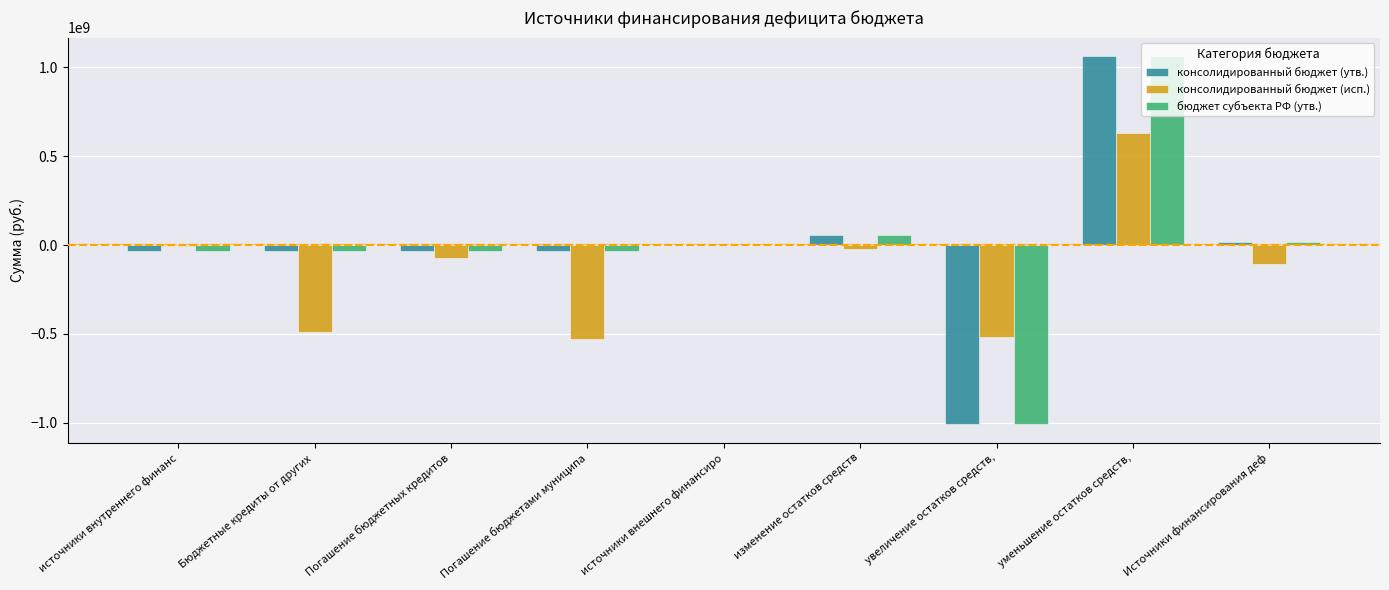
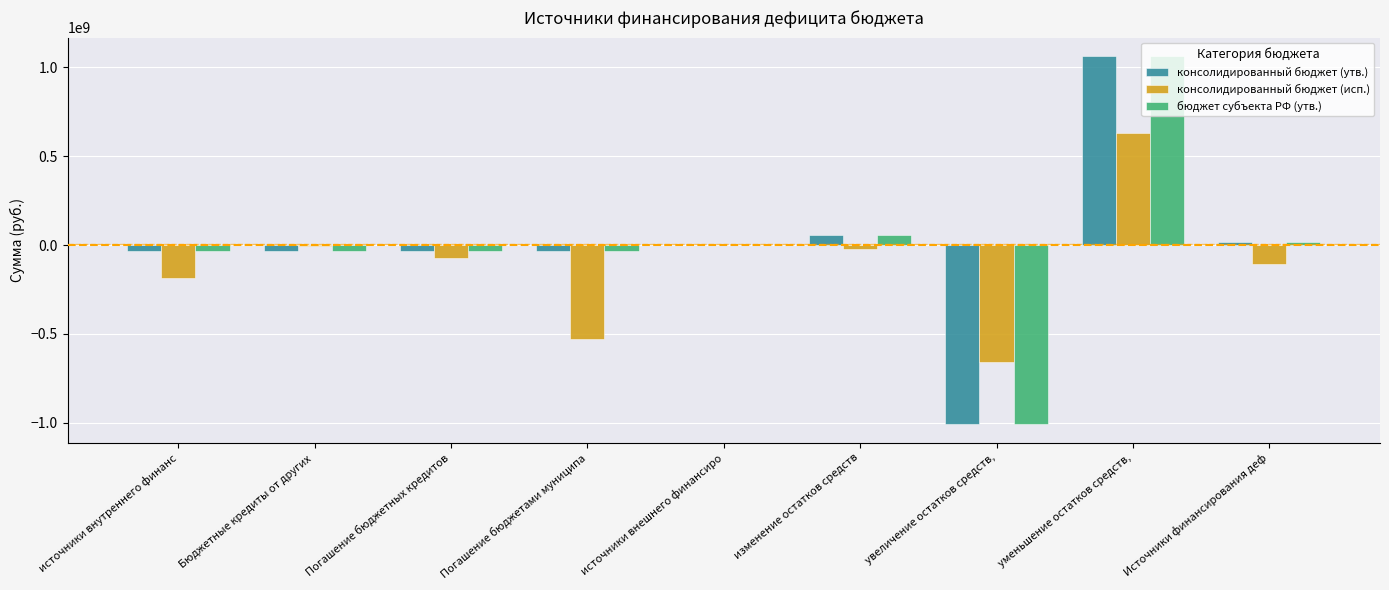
  {
    "консолидированный бюджет (исп.)": {
-     "источники внутреннего финанс": 0,
-     "Бюджетные кредиты от других": -490000000,
+     "источники внутреннего финанс": -180000000,
+     "Бюджетные кредиты от других": 0,
      "Погашение бюджетных кредитов": -70000000,
      "Погашение бюджетами муниципа": -530000000,
      "источники внешнего финансиро": 0,
      "изменение остатков средств": -20000000,
-     "увеличение остатков средств,": -520000000,
+     "увеличение остатков средств,": -660000000,
      "уменьшение остатков средств,": 630000000,
      "Источники финансирования деф": -110000000
    }
  }
